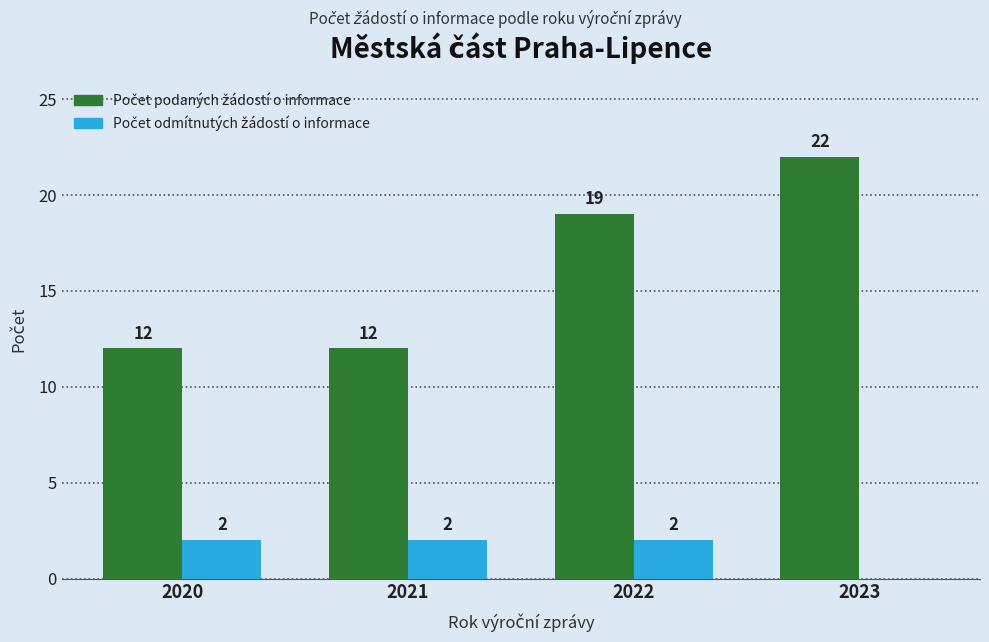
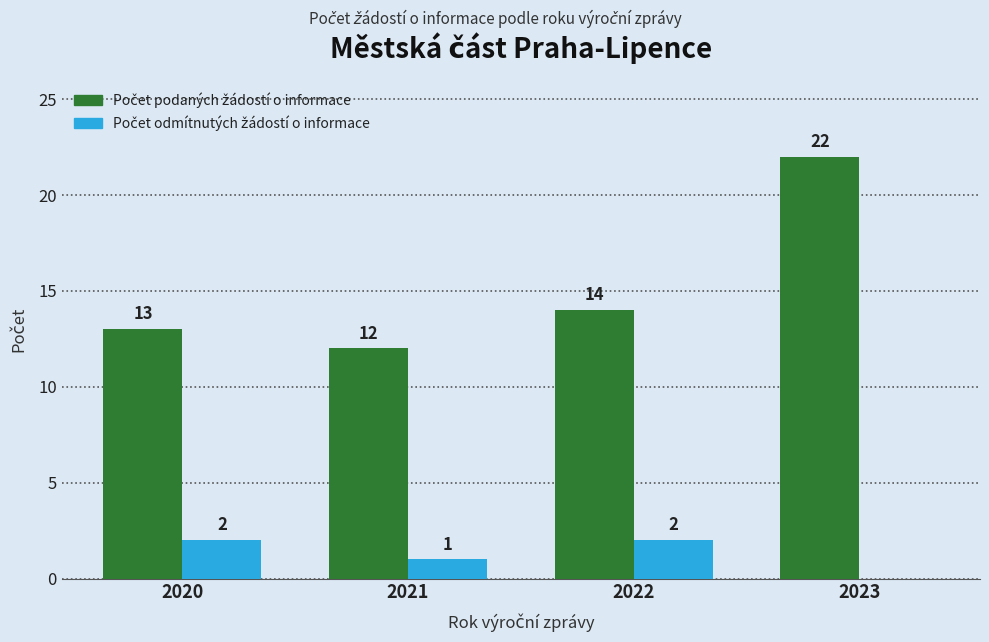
  {
    "Počet podaných žádostí o informace": {
-     "2020": 12,
+     "2020": 13,
      "2021": 12,
-     "2022": 19,
+     "2022": 14,
      "2023": 22
    },
    "Počet odmítnutých žádostí o informace": {
      "2020": 2,
-     "2021": 2,
+     "2021": 1,
      "2022": 2
    }
  }
